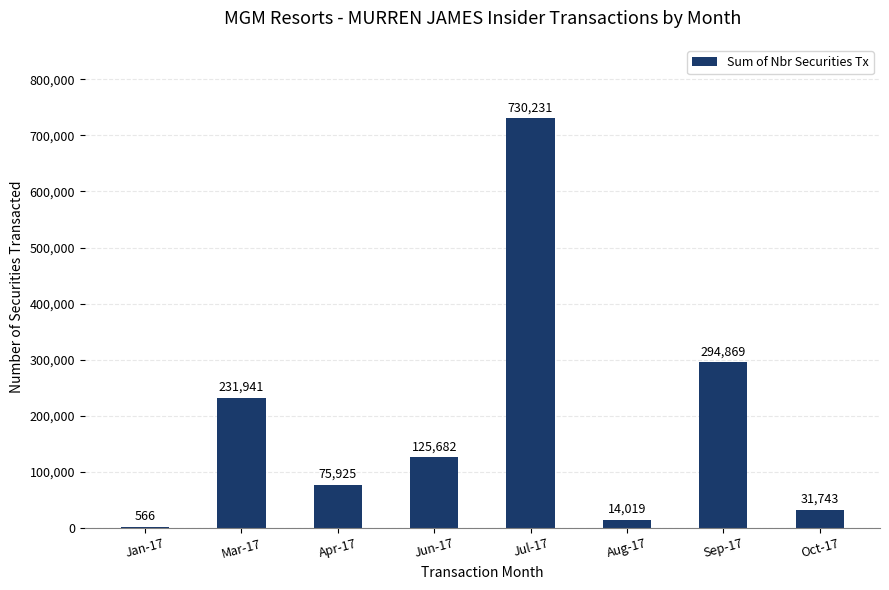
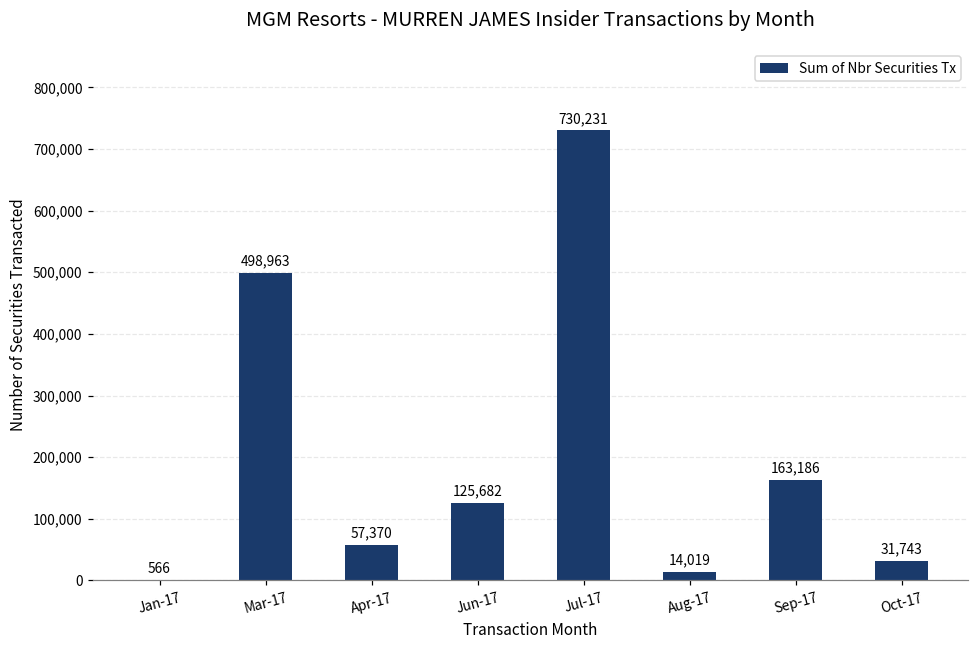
  {
    "Jan-17": "566",
-   "Mar-17": "231,941",
-   "Apr-17": "75,925",
+   "Mar-17": "498,963",
+   "Apr-17": "57,370",
    "Jun-17": "125,682",
    "Jul-17": "730,231",
    "Aug-17": "14,019",
-   "Sep-17": "294,869",
+   "Sep-17": "163,186",
    "Oct-17": "31,743"
  }
